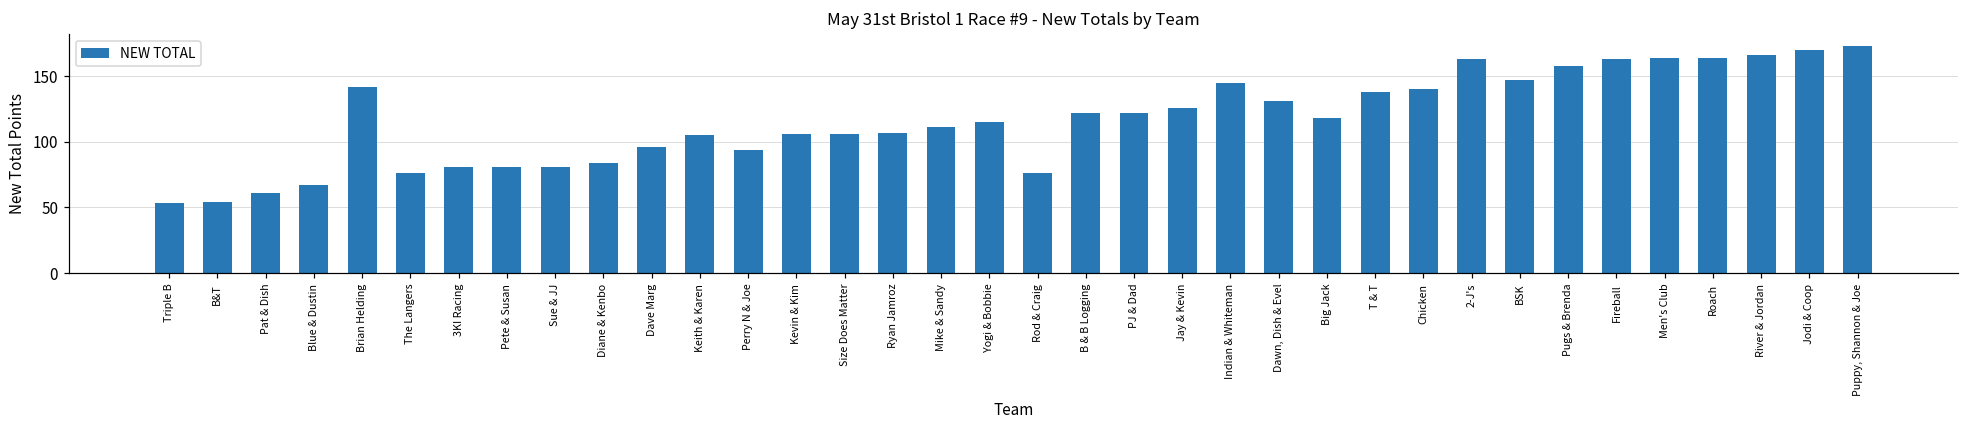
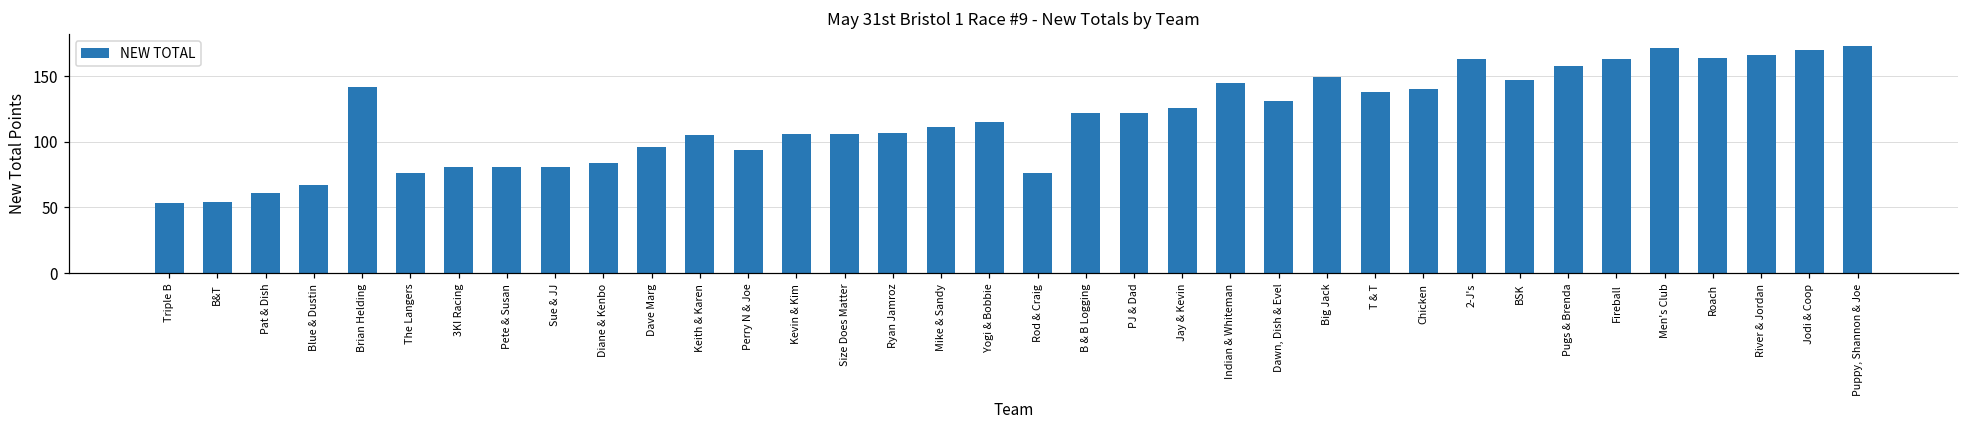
  {
    "Triple B": 53,
    "B&T": 54,
    "Pat & Dish": 61,
    "Blue & Dustin": 67,
    "Brian Helding": 142,
    "The Langers": 76,
    "3KI Racing": 81,
    "Pete & Susan": 81,
    "Sue & JJ": 81,
    "Diane & Kenbo": 84,
    "Dave Marg": 96,
    "Keith & Karen": 105,
    "Perry N & Joe": 94,
    "Kevin & Kim": 106,
    "Size Does Matter": 106,
    "Ryan Jamroz": 107,
    "Mike & Sandy": 111,
    "Yogi & Bobbie": 115,
    "Rod & Craig": 76,
    "B & B Logging": 122,
    "PJ & Dad": 122,
    "Jay & Kevin": 126,
    "Indian & Whiteman": 145,
    "Dawn, Dish & Evel": 131,
-   "Big Jack": 118,
+   "Big Jack": 149,
    "T & T": 138,
    "Chicken": 140,
    "2-J's": 163,
    "BSK": 147,
    "Pugs & Brenda": 158,
    "Fireball": 163,
-   "Men's Club": 164,
+   "Men's Club": 171,
    "Roach": 164,
    "River & Jordan": 166,
    "Jodi & Coop": 170,
    "Puppy, Shannon & Joe": 173
  }
